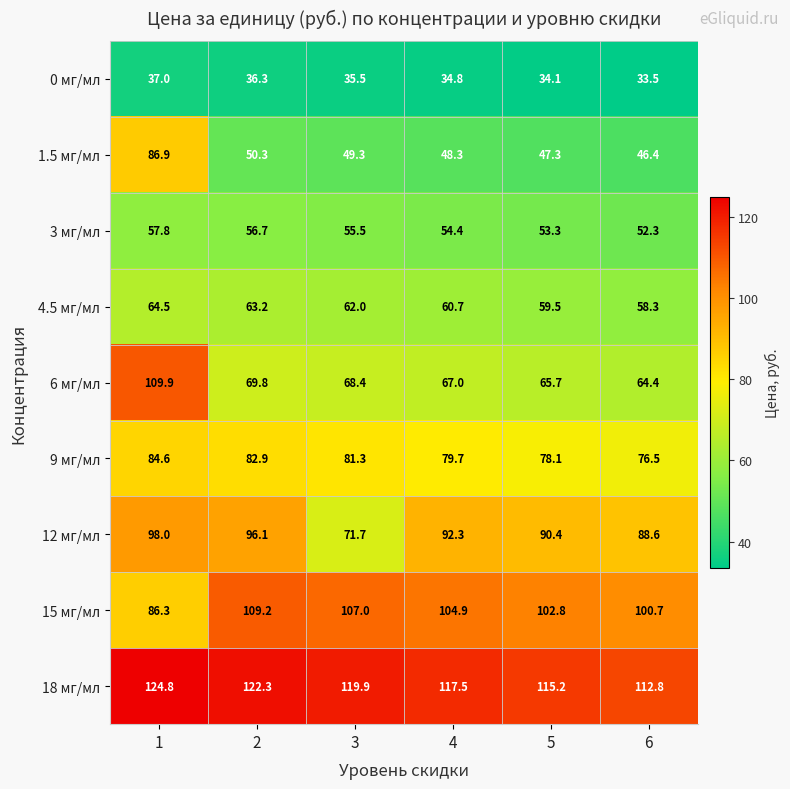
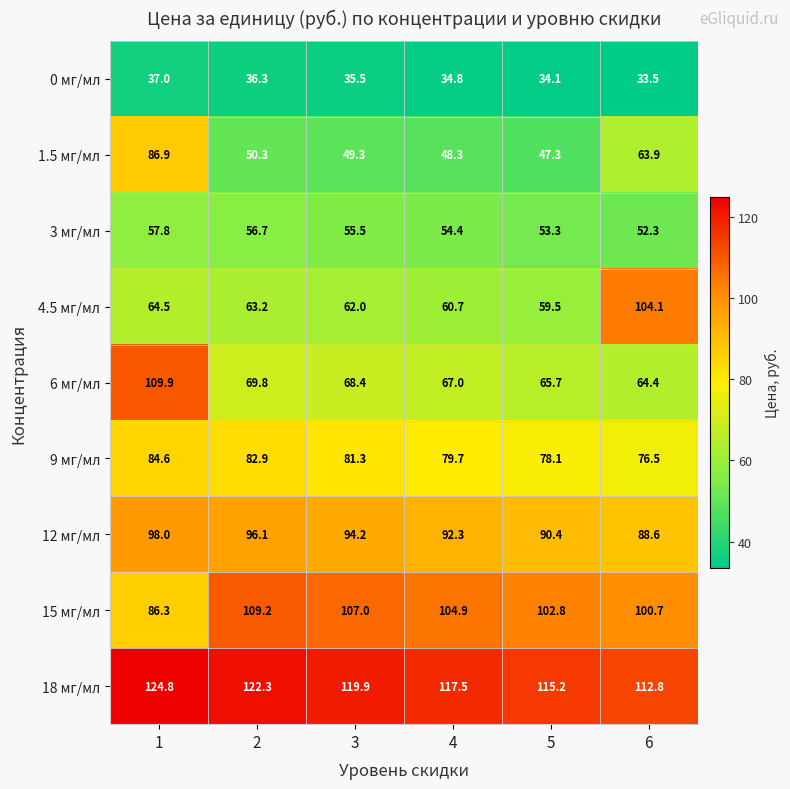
  {
    "0 мг/мл": {
      "1": 37.0,
      "2": 36.3,
      "3": 35.5,
      "4": 34.8,
      "5": 34.1,
      "6": 33.5
    },
    "1.5 мг/мл": {
      "1": 86.9,
      "2": 50.3,
      "3": 49.3,
      "4": 48.3,
      "5": 47.3,
-     "6": 46.4
+     "6": 63.9
    },
    "3 мг/мл": {
      "1": 57.8,
      "2": 56.7,
      "3": 55.5,
      "4": 54.4,
      "5": 53.3,
      "6": 52.3
    },
    "4.5 мг/мл": {
      "1": 64.5,
      "2": 63.2,
      "3": 62.0,
      "4": 60.7,
      "5": 59.5,
-     "6": 58.3
+     "6": 104.1
    },
    "6 мг/мл": {
      "1": 109.9,
      "2": 69.8,
      "3": 68.4,
      "4": 67.0,
      "5": 65.7,
      "6": 64.4
    },
    "9 мг/мл": {
      "1": 84.6,
      "2": 82.9,
      "3": 81.3,
      "4": 79.7,
      "5": 78.1,
      "6": 76.5
    },
    "12 мг/мл": {
      "1": 98.0,
      "2": 96.1,
-     "3": 71.7,
+     "3": 94.2,
      "4": 92.3,
      "5": 90.4,
      "6": 88.6
    },
    "15 мг/мл": {
      "1": 86.3,
      "2": 109.2,
      "3": 107.0,
      "4": 104.9,
      "5": 102.8,
      "6": 100.7
    },
    "18 мг/мл": {
      "1": 124.8,
      "2": 122.3,
      "3": 119.9,
      "4": 117.5,
      "5": 115.2,
      "6": 112.8
    }
  }
